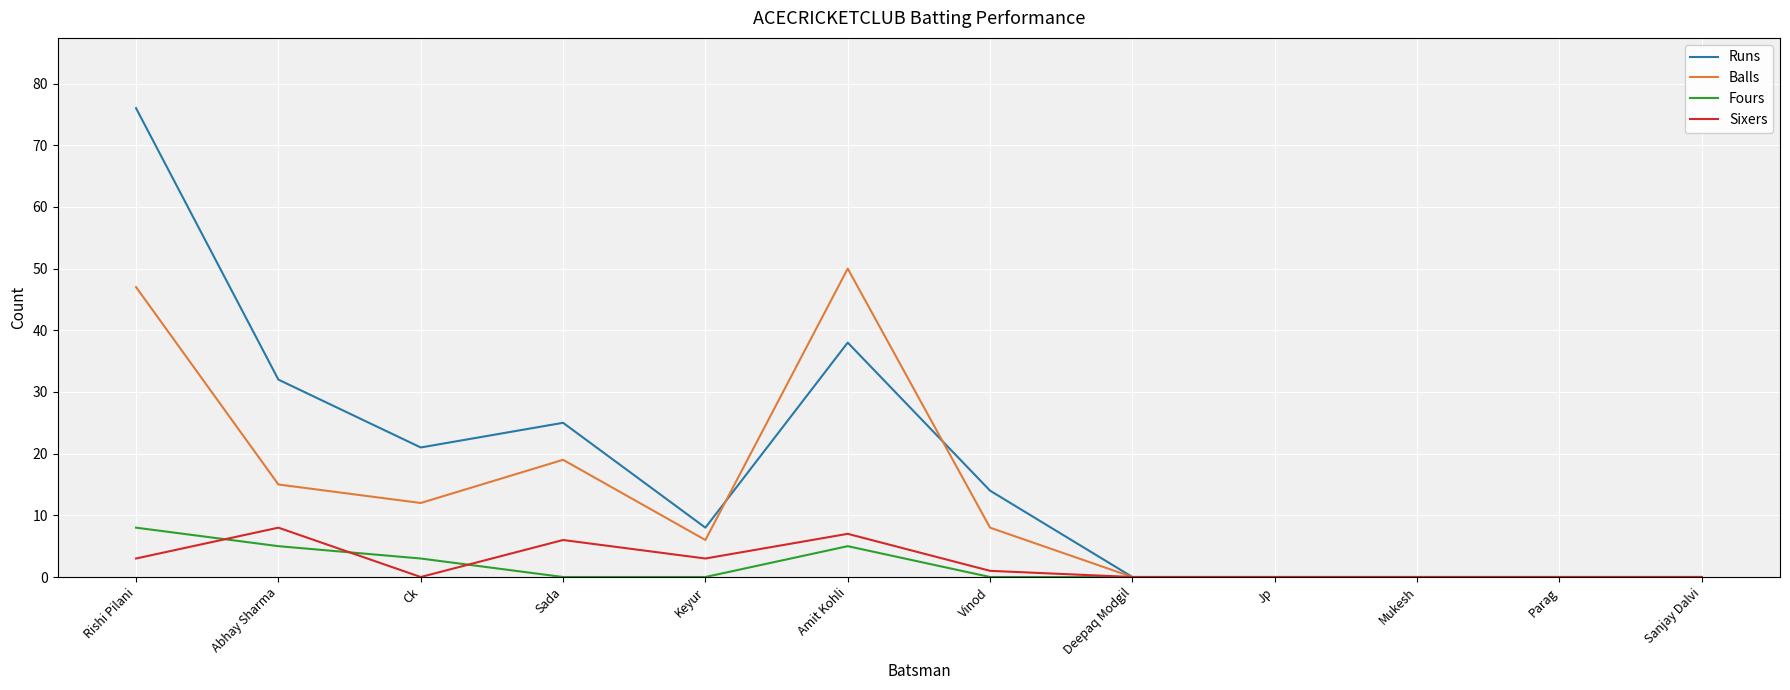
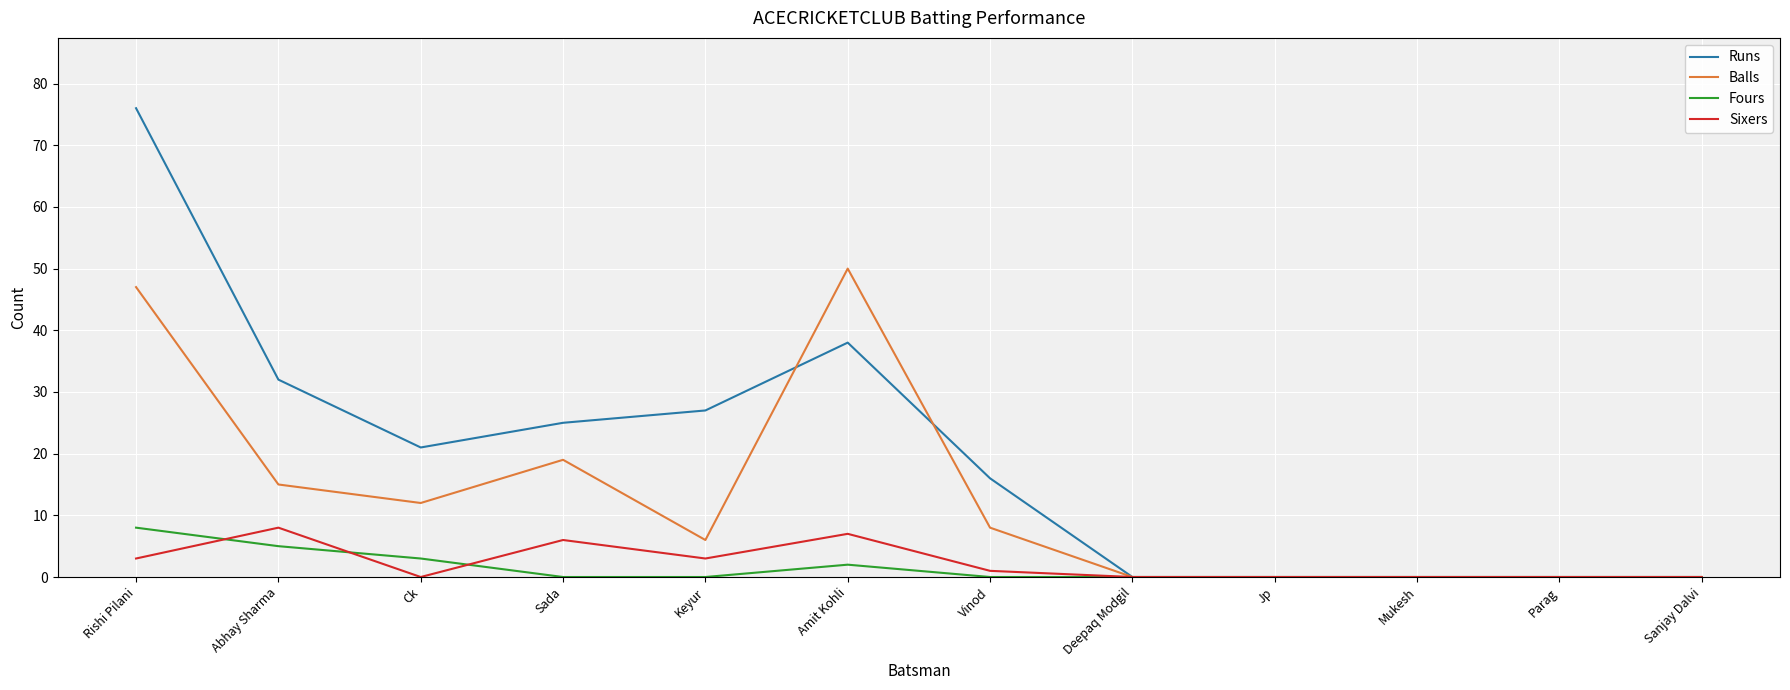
  {
    "Runs": {
      "Rishi Pilani": 76,
      "Abhay Sharma": 32,
      "Ck": 21,
      "Sada": 25,
-     "Keyur": 8,
+     "Keyur": 27,
      "Amit Kohli": 38,
-     "Vinod": 14
+     "Vinod": 16
    },
    "Balls": {
      "Rishi Pilani": 47,
      "Abhay Sharma": 15,
      "Ck": 12,
      "Sada": 19,
      "Keyur": 6,
      "Amit Kohli": 50,
      "Vinod": 8
    },
    "Fours": {
      "Rishi Pilani": 8,
      "Abhay Sharma": 5,
      "Ck": 3,
      "Sada": 0,
      "Keyur": 0,
-     "Amit Kohli": 5,
+     "Amit Kohli": 2,
      "Vinod": 0
    },
    "Sixers": {
      "Rishi Pilani": 3,
      "Abhay Sharma": 8,
      "Ck": 0,
      "Sada": 6,
      "Keyur": 3,
      "Amit Kohli": 7,
      "Vinod": 1
    }
  }
